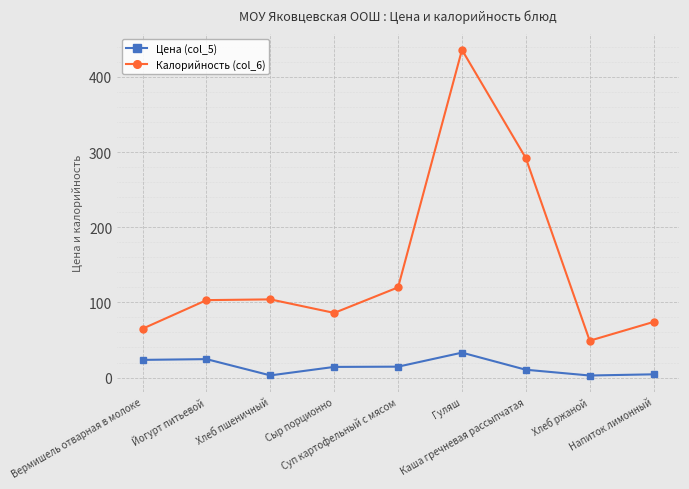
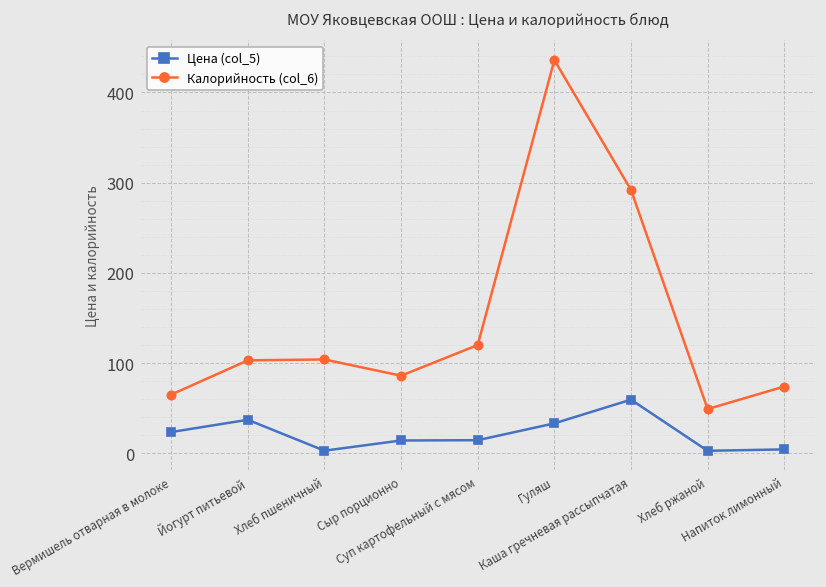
  {
    "Цена (col_5)": {
      "Вермишель отварная в молоке": 20,
-     "Йогурт питьевой": 20,
+     "Йогурт питьевой": 40,
      "Хлеб пшеничный": 0,
      "Сыр порционно": 10,
      "Суп картофельный с мясом": 10,
      "Гуляш": 30,
-     "Каша гречневая рассыпчатая": 10,
+     "Каша гречневая рассыпчатая": 60,
      "Хлеб ржаной": 0,
      "Напиток лимонный": 0
    },
    "Калорийность (col_6)": {
      "Вермишель отварная в молоке": 70,
      "Йогурт питьевой": 100,
      "Хлеб пшеничный": 100,
      "Сыр порционно": 90,
      "Суп картофельный с мясом": 120,
      "Гуляш": 440,
      "Каша гречневая рассыпчатая": 290,
      "Хлеб ржаной": 50,
      "Напиток лимонный": 70
    }
  }
